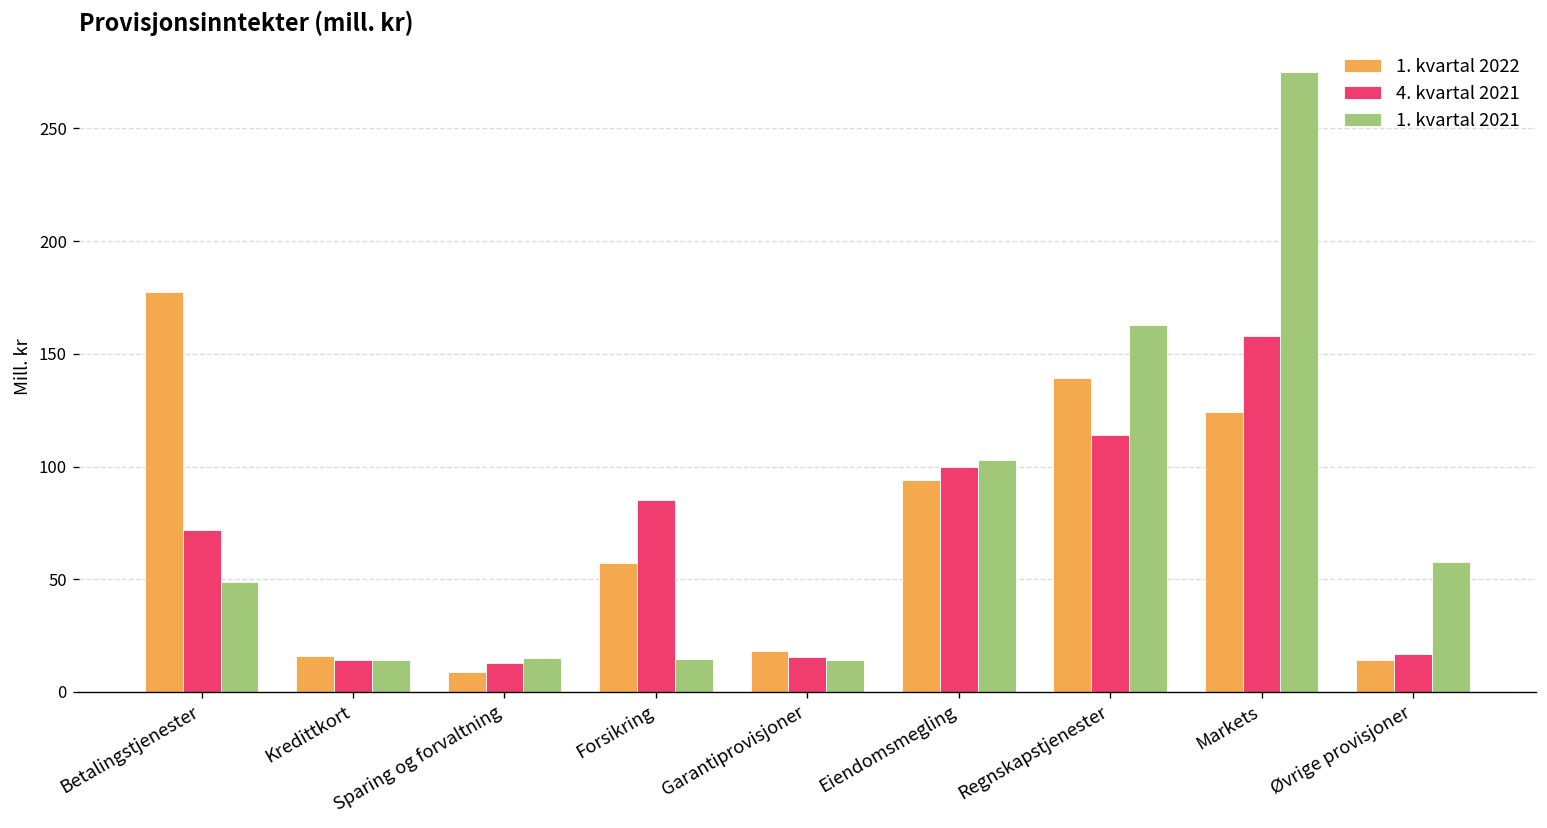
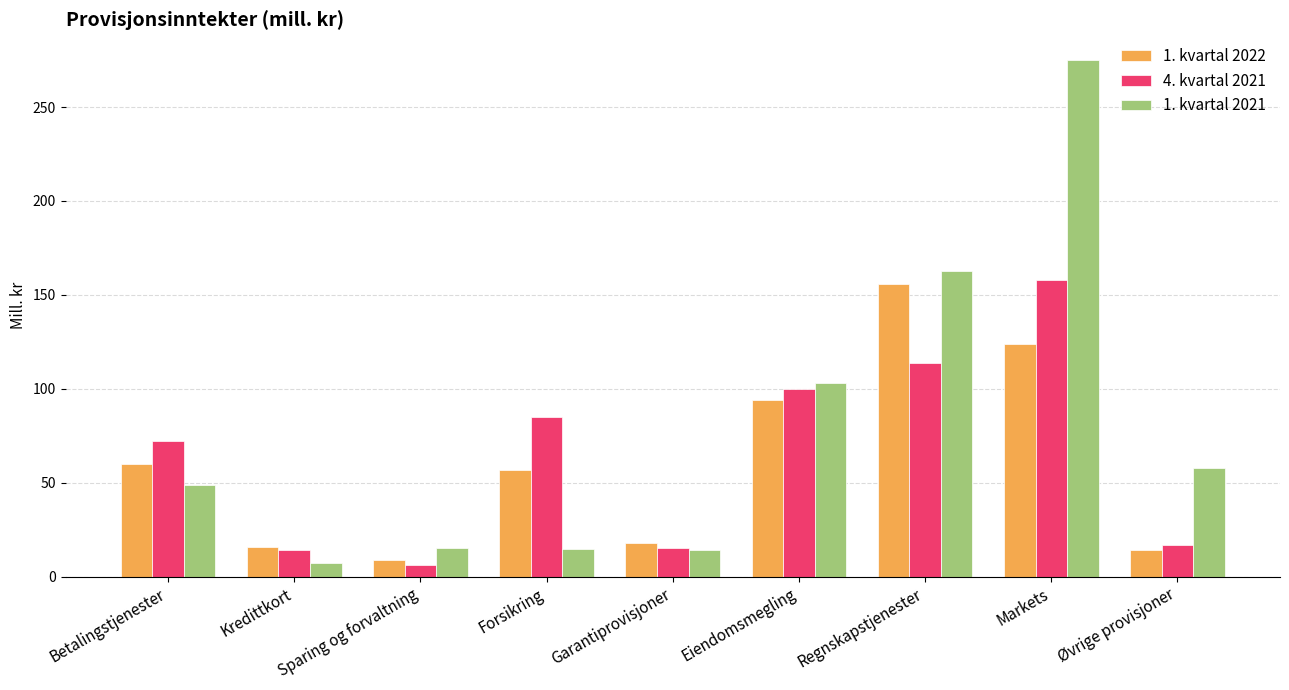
  {
    "1. kvartal 2022": {
-     "Betalingstjenester": 177,
+     "Betalingstjenester": 60,
      "Kredittkort": 16,
      "Sparing og forvaltning": 9,
      "Forsikring": 57,
      "Garantiprovisjoner": 18,
      "Eiendomsmegling": 94,
-     "Regnskapstjenester": 140,
+     "Regnskapstjenester": 156,
      "Markets": 124,
      "Øvrige provisjoner": 14
    },
    "4. kvartal 2021": {
      "Betalingstjenester": 72,
      "Kredittkort": 14,
-     "Sparing og forvaltning": 13,
+     "Sparing og forvaltning": 6,
      "Forsikring": 85,
      "Garantiprovisjoner": 16,
      "Eiendomsmegling": 100,
      "Regnskapstjenester": 114,
      "Markets": 158,
      "Øvrige provisjoner": 17
    },
    "1. kvartal 2021": {
      "Betalingstjenester": 49,
-     "Kredittkort": 14,
+     "Kredittkort": 7,
      "Sparing og forvaltning": 15,
      "Forsikring": 15,
      "Garantiprovisjoner": 14,
      "Eiendomsmegling": 103,
      "Regnskapstjenester": 163,
      "Markets": 275,
      "Øvrige provisjoner": 58
    }
  }
